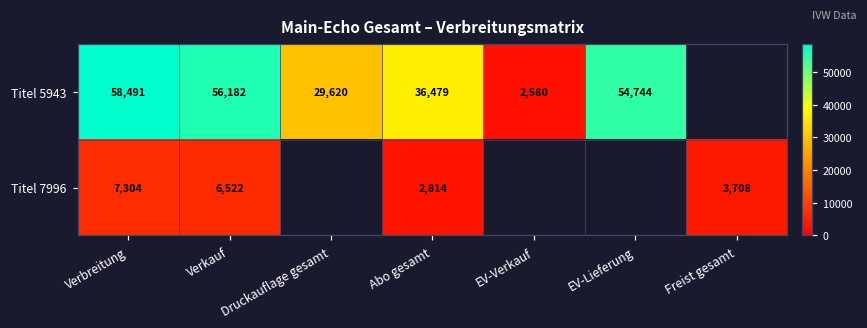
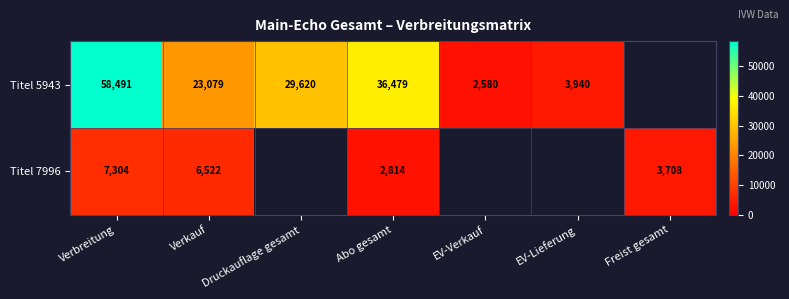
  {
    "Titel 5943": {
      "Verbreitung": "58,491",
-     "Verkauf": "56,182",
+     "Verkauf": "23,079",
      "Druckauflage gesamt": "29,620",
      "Abo gesamt": "36,479",
      "EV-Verkauf": "2,580",
-     "EV-Lieferung": "54,744"
+     "EV-Lieferung": "3,940"
    },
    "Titel 7996": {
      "Verbreitung": "7,304",
      "Verkauf": "6,522",
      "Abo gesamt": "2,814",
      "Freist gesamt": "3,708"
    }
  }
